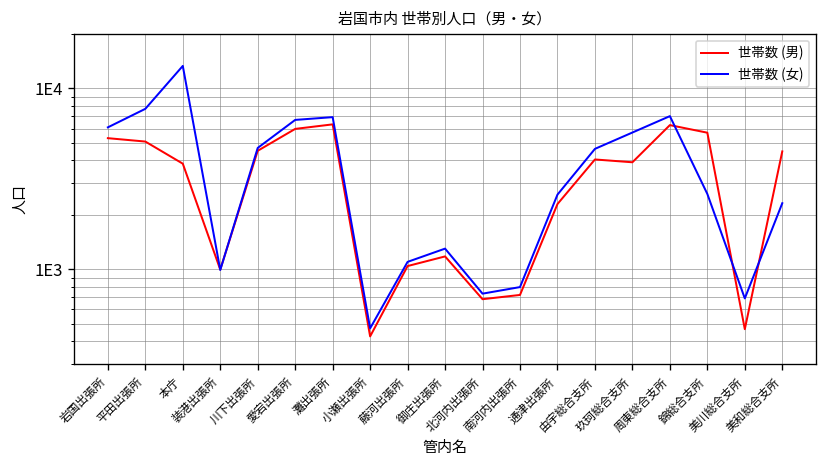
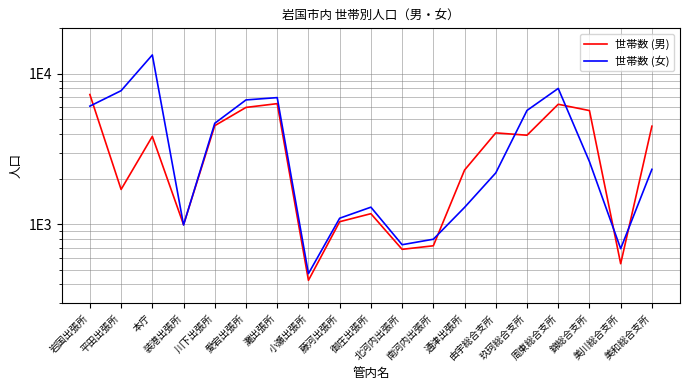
  {
    "世帯数 (男)": {
-     "岩国出張所": 5300,
-     "平田出張所": 5100,
+     "岩国出張所": 7000,
+     "平田出張所": 1700,
      "本庁": 3800,
      "愛宕出張所": 6000,
      "灘出張所": 6300,
      "小瀬出張所": 430,
      "藤河出張所": 1000,
      "御庄出張所": 1200,
      "北河内出張所": 700,
      "南河内出張所": 700,
      "通津出張所": 2300,
      "由宇総合支所": 4100,
      "玖珂総合支所": 3900,
      "周東総合支所": 6300,
      "錦総合支所": 5700,
-     "美川総合支所": 470,
+     "美川総合支所": 550,
      "美和総合支所": 4500
    },
    "世帯数 (女)": {
      "岩国出張所": 6100,
      "平田出張所": 8000,
      "本庁": 13000,
      "愛宕出張所": 7000,
      "灘出張所": 7000,
      "小瀬出張所": 470,
      "藤河出張所": 1100,
      "御庄出張所": 1300,
      "北河内出張所": 700,
      "南河内出張所": 800,
-     "通津出張所": 2600,
-     "由宇総合支所": 4600,
+     "通津出張所": 1300,
+     "由宇総合支所": 2200,
      "玖珂総合支所": 5700,
-     "周東総合支所": 7000,
+     "周東総合支所": 8000,
      "錦総合支所": 2600,
      "美川総合支所": 700,
      "美和総合支所": 2300
    }
  }
